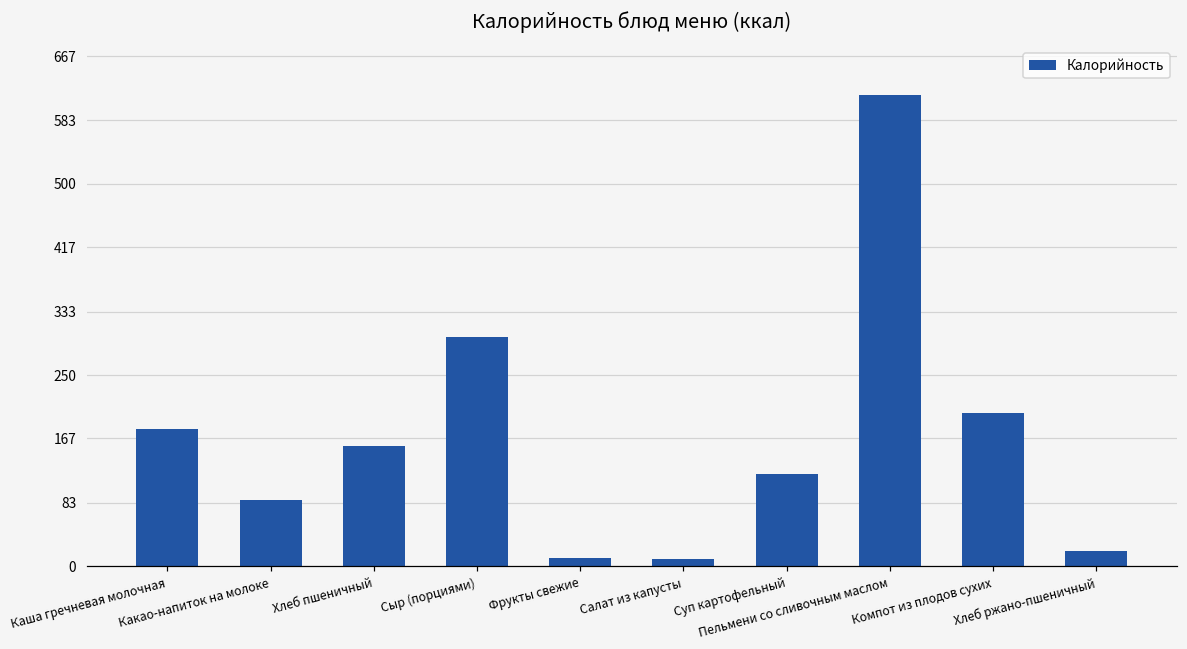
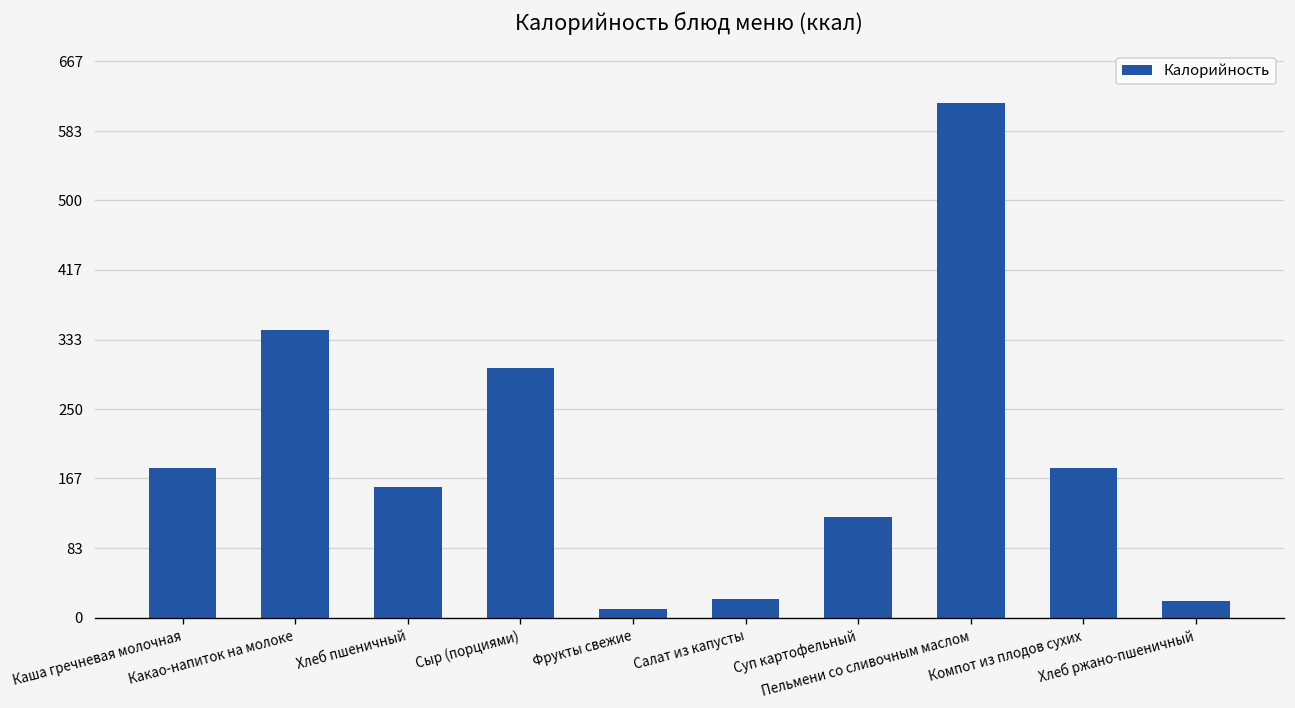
  {
    "Каша гречневая молочная": 180,
-   "Какао-напиток на молоке": 90,
+   "Какао-напиток на молоке": 340,
    "Хлеб пшеничный": 160,
    "Сыр (порциями)": 300,
    "Фрукты свежие": 10,
-   "Салат из капусты": 10,
+   "Салат из капусты": 20,
    "Суп картофельный": 120,
    "Пельмени со сливочным маслом": 620,
-   "Компот из плодов сухих": 200,
+   "Компот из плодов сухих": 180,
    "Хлеб ржано-пшеничный": 20
  }
